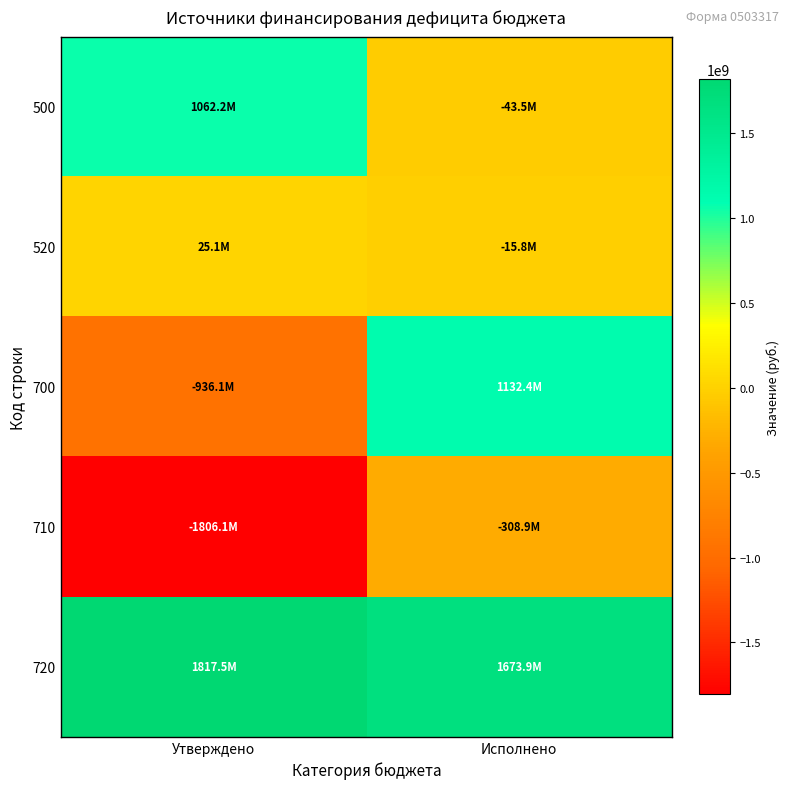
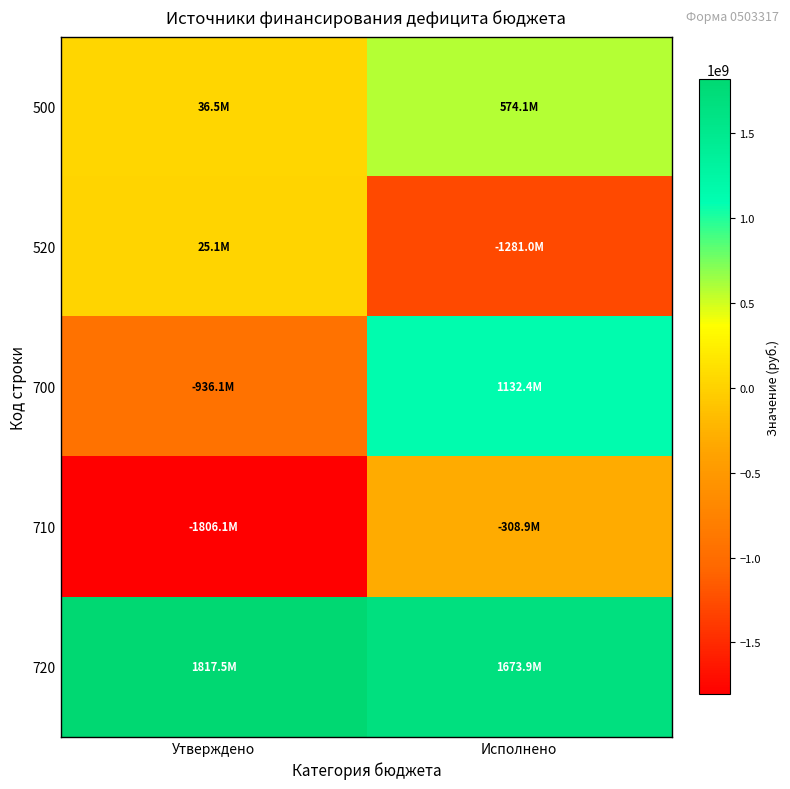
  {
    "500": {
-     "Утверждено": "1062.2M",
-     "Исполнено": "-43.5M"
+     "Утверждено": "36.5M",
+     "Исполнено": "574.1M"
    },
    "520": {
      "Утверждено": "25.1M",
-     "Исполнено": "-15.8M"
+     "Исполнено": "-1281.0M"
    },
    "700": {
      "Утверждено": "-936.1M",
      "Исполнено": "1132.4M"
    },
    "710": {
      "Утверждено": "-1806.1M",
      "Исполнено": "-308.9M"
    },
    "720": {
      "Утверждено": "1817.5M",
      "Исполнено": "1673.9M"
    }
  }
